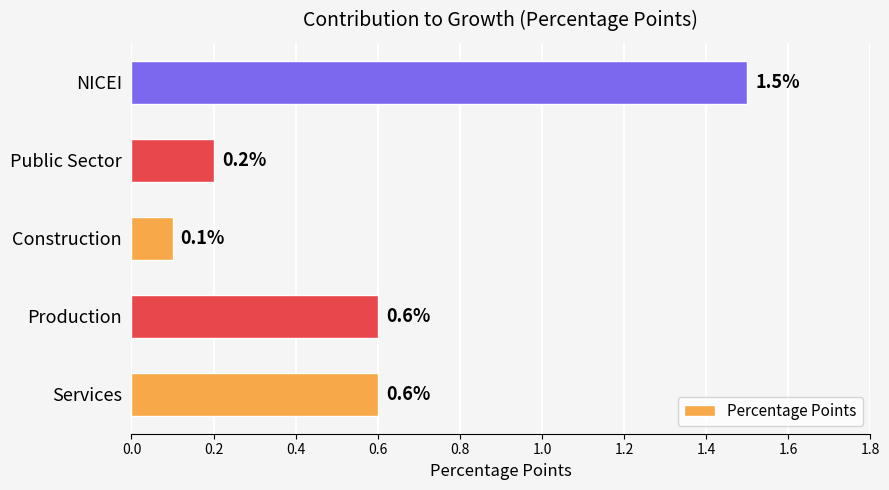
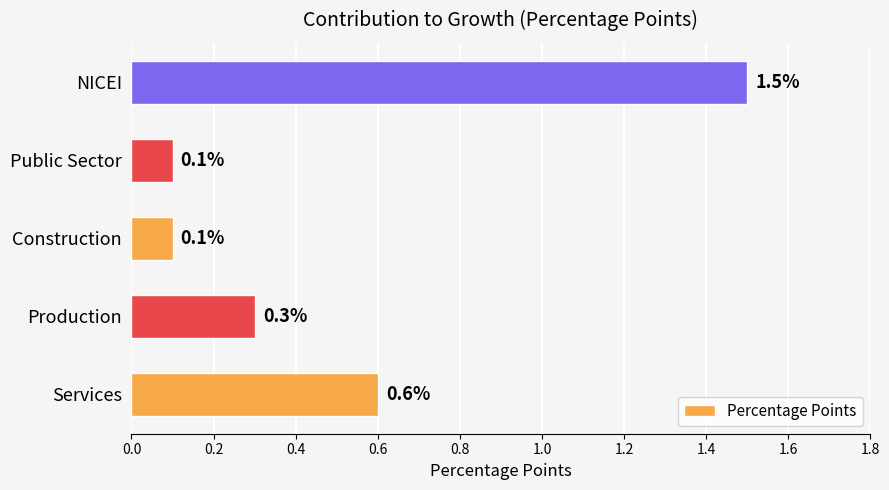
  {
    "NICEI": "1.5%",
-   "Public Sector": "0.2%",
+   "Public Sector": "0.1%",
    "Construction": "0.1%",
-   "Production": "0.6%",
+   "Production": "0.3%",
    "Services": "0.6%"
  }
